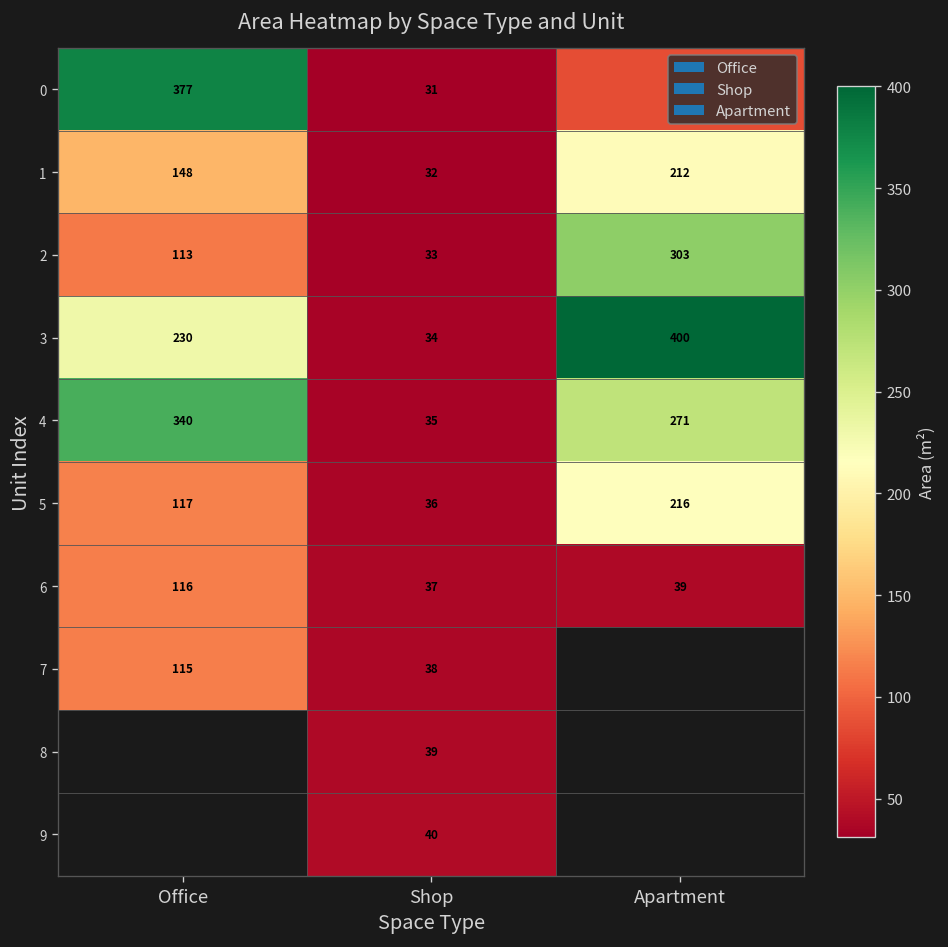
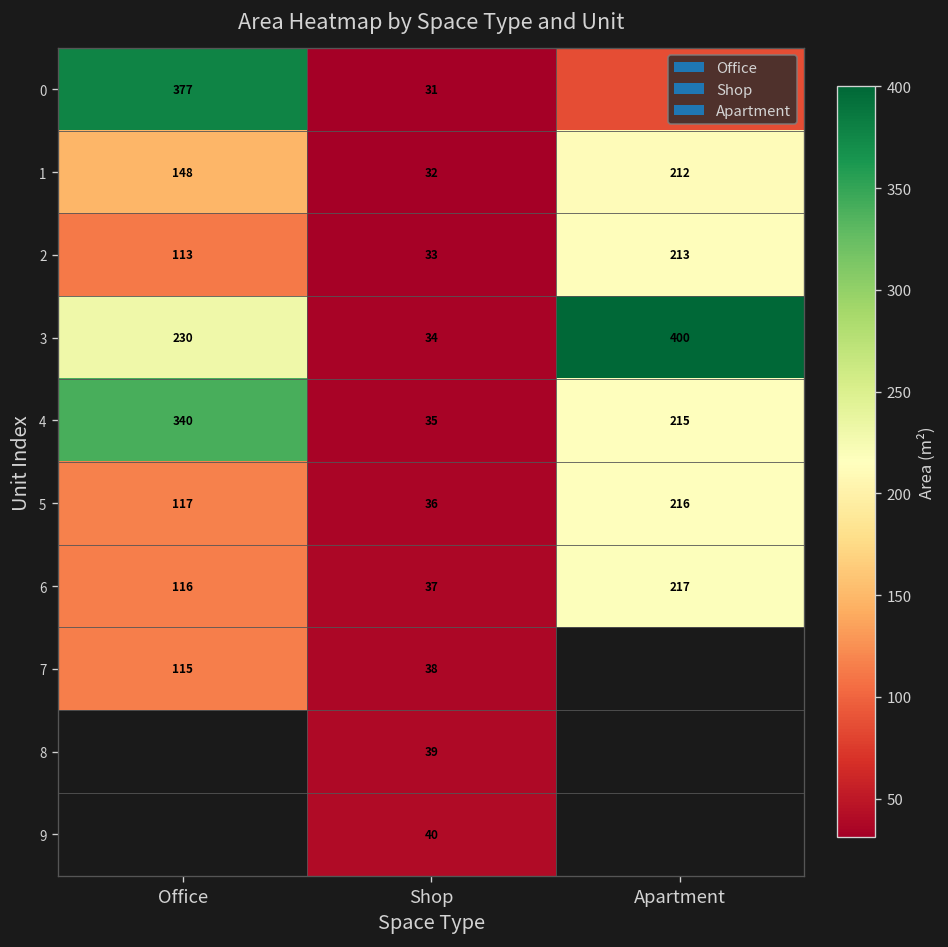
  {
    "0": {
      "Office": 377,
      "Shop": 31
    },
    "1": {
      "Office": 148,
      "Shop": 32,
      "Apartment": 212
    },
    "2": {
      "Office": 113,
      "Shop": 33,
-     "Apartment": 303
+     "Apartment": 213
    },
    "3": {
      "Office": 230,
      "Shop": 34,
      "Apartment": 400
    },
    "4": {
      "Office": 340,
      "Shop": 35,
-     "Apartment": 271
+     "Apartment": 215
    },
    "5": {
      "Office": 117,
      "Shop": 36,
      "Apartment": 216
    },
    "6": {
      "Office": 116,
      "Shop": 37,
-     "Apartment": 39
+     "Apartment": 217
    },
    "7": {
      "Office": 115,
      "Shop": 38
    },
    "8": {
      "Shop": 39
    },
    "9": {
      "Shop": 40
    }
  }
